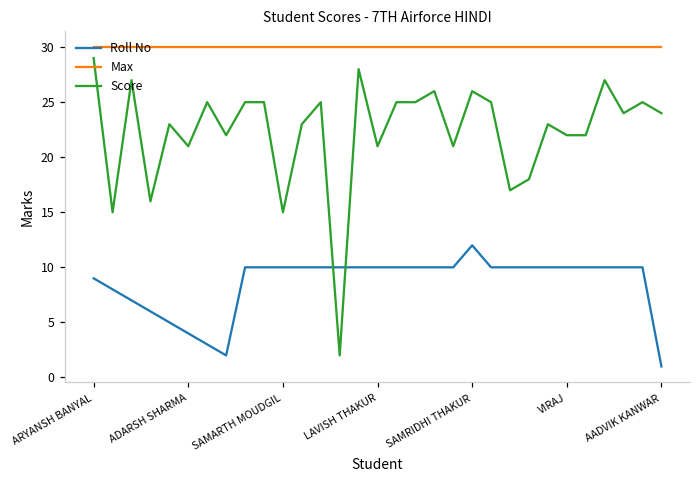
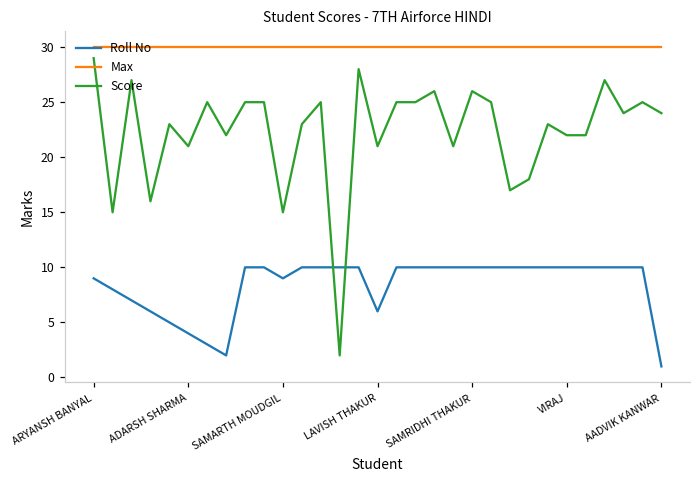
  {
    "Roll No": {
      "ARYANSH BANYAL": 9,
      "ADARSH SHARMA": 4,
-     "SAMARTH MOUDGIL": 10,
-     "LAVISH THAKUR": 10,
-     "SAMRIDHI THAKUR": 12,
+     "SAMARTH MOUDGIL": 9,
+     "LAVISH THAKUR": 6,
+     "SAMRIDHI THAKUR": 10,
      "VIRAJ": 10,
      "AADVIK KANWAR": 1
    },
    "Max": {
      "ARYANSH BANYAL": 30,
      "ADARSH SHARMA": 30,
      "SAMARTH MOUDGIL": 30,
      "LAVISH THAKUR": 30,
      "SAMRIDHI THAKUR": 30,
      "VIRAJ": 30,
      "AADVIK KANWAR": 30
    },
    "Score": {
      "ARYANSH BANYAL": 29,
      "ADARSH SHARMA": 21,
      "SAMARTH MOUDGIL": 15,
      "LAVISH THAKUR": 21,
      "SAMRIDHI THAKUR": 26,
      "VIRAJ": 22,
      "AADVIK KANWAR": 24
    }
  }
